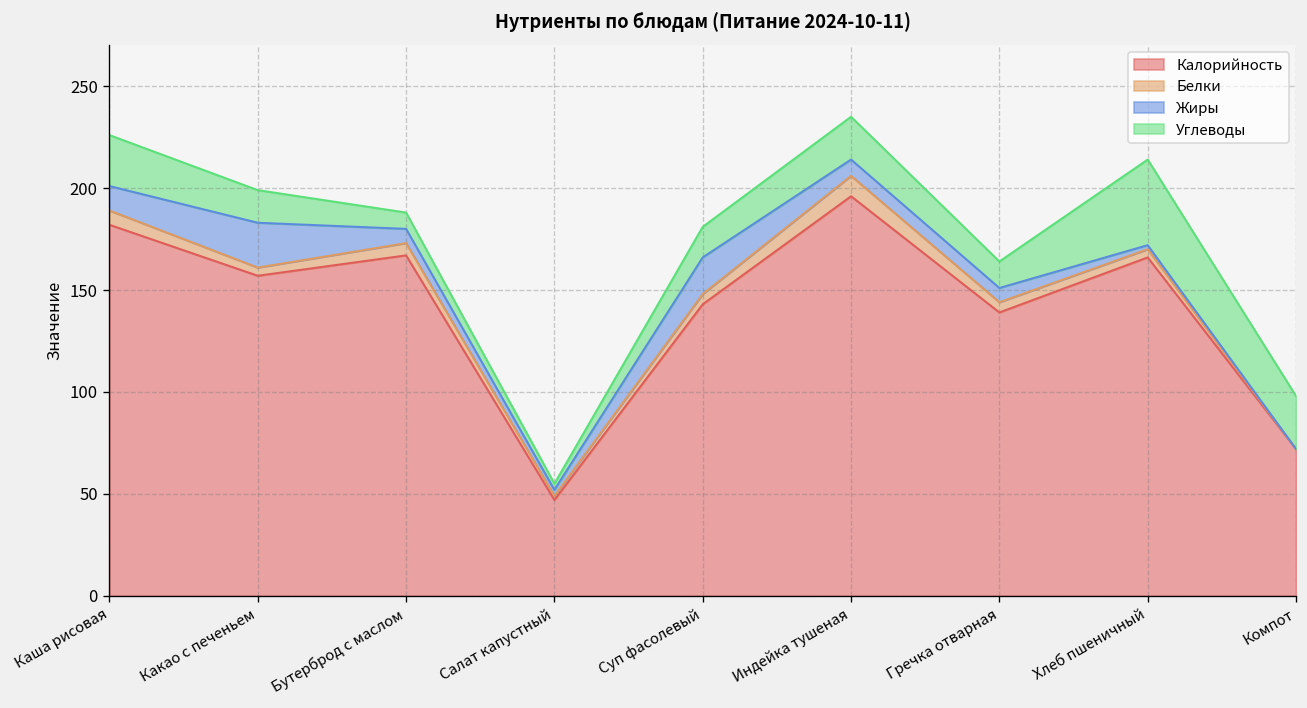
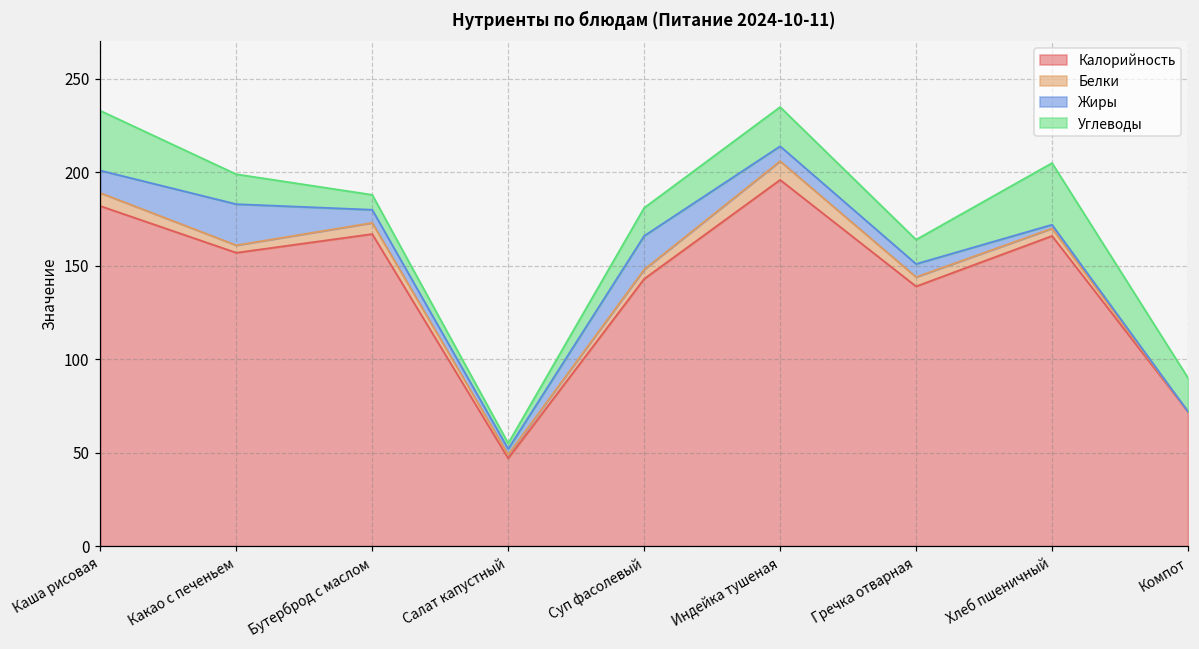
  {
    "Жиры": {
      "Каша рисовая": 12,
      "Какао с печеньем": 22,
      "Бутерброд с маслом": 7,
      "Салат капустный": 3,
      "Суп фасолевый": 18,
      "Индейка тушеная": 8,
      "Гречка отварная": 7,
      "Хлеб пшеничный": 2
    },
    "Углеводы": {
-     "Каша рисовая": 25,
+     "Каша рисовая": 32,
      "Какао с печеньем": 16,
      "Бутерброд с маслом": 8,
      "Салат капустный": 3,
      "Суп фасолевый": 15,
      "Индейка тушеная": 21,
      "Гречка отварная": 13,
-     "Хлеб пшеничный": 42,
-     "Компот": 26
+     "Хлеб пшеничный": 33,
+     "Компот": 18
    }
  }
